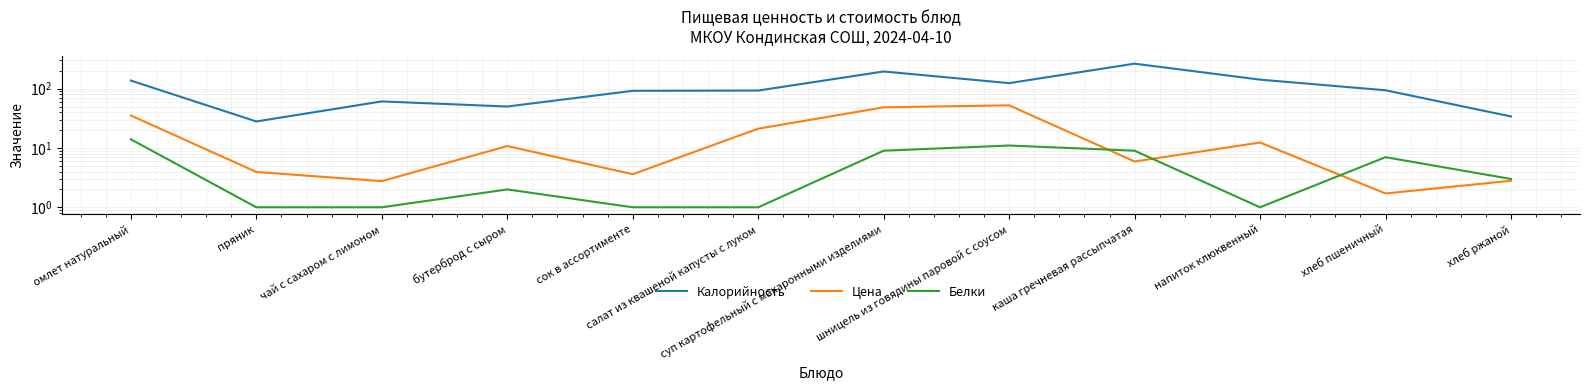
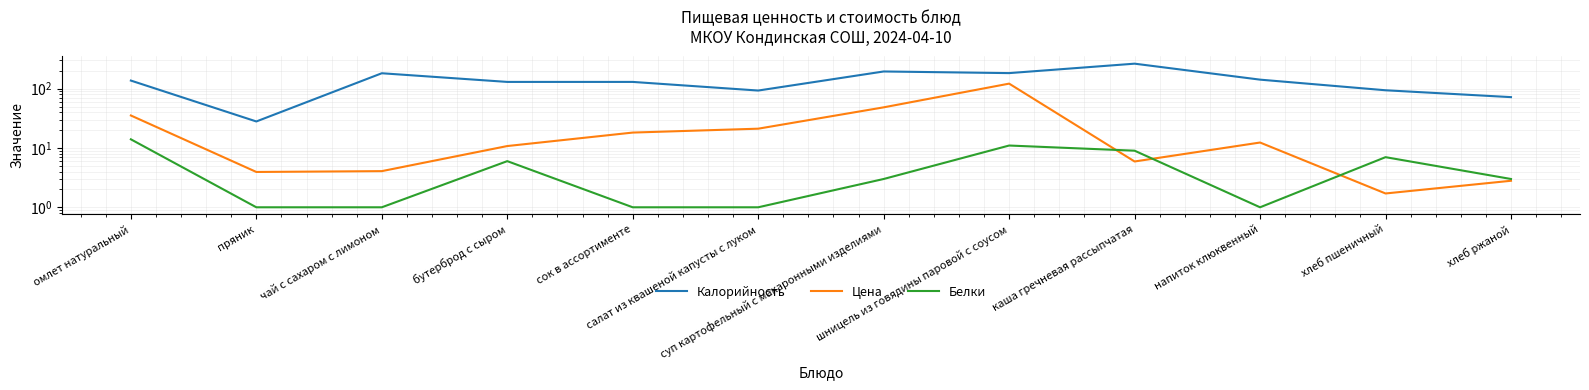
  {
    "Калорийность": {
      "омлет натуральный": 140,
      "пряник": 30,
-     "чай с сахаром с лимоном": 60,
-     "бутерброд с сыром": 50,
-     "сок в ассортименте": 90,
+     "чай с сахаром с лимоном": 180,
+     "бутерброд с сыром": 130,
+     "сок в ассортименте": 130,
      "салат из квашеной капусты с луком": 90,
      "суп картофельный с макаронными изделиями": 200,
-     "шницель из говядины паровой с соусом": 120,
+     "шницель из говядины паровой с соусом": 180,
      "каша гречневая рассыпчатая": 300,
      "напиток клюквенный": 140,
      "хлеб пшеничный": 90,
-     "хлеб ржаной": 30
+     "хлеб ржаной": 70
    },
    "Цена": {
      "омлет натуральный": 40,
      "пряник": 4,
-     "чай с сахаром с лимоном": 3,
+     "чай с сахаром с лимоном": 4,
      "бутерброд с сыром": 11,
-     "сок в ассортименте": 4,
+     "сок в ассортименте": 18,
      "салат из квашеной капусты с луком": 21,
      "суп картофельный с макаронными изделиями": 50,
-     "шницель из говядины паровой с соусом": 50,
+     "шницель из говядины паровой с соусом": 120,
      "каша гречневая рассыпчатая": 6,
      "напиток клюквенный": 12,
      "хлеб пшеничный": 1.7
    },
    "Белки": {
      "омлет натуральный": 14,
      "пряник": 1,
      "чай с сахаром с лимоном": 1,
-     "бутерброд с сыром": 2,
+     "бутерброд с сыром": 6,
      "сок в ассортименте": 1,
      "салат из квашеной капусты с луком": 1,
-     "суп картофельный с макаронными изделиями": 9,
+     "суп картофельный с макаронными изделиями": 3,
      "шницель из говядины паровой с соусом": 11,
      "каша гречневая рассыпчатая": 9,
      "напиток клюквенный": 1,
      "хлеб пшеничный": 7
    }
  }
